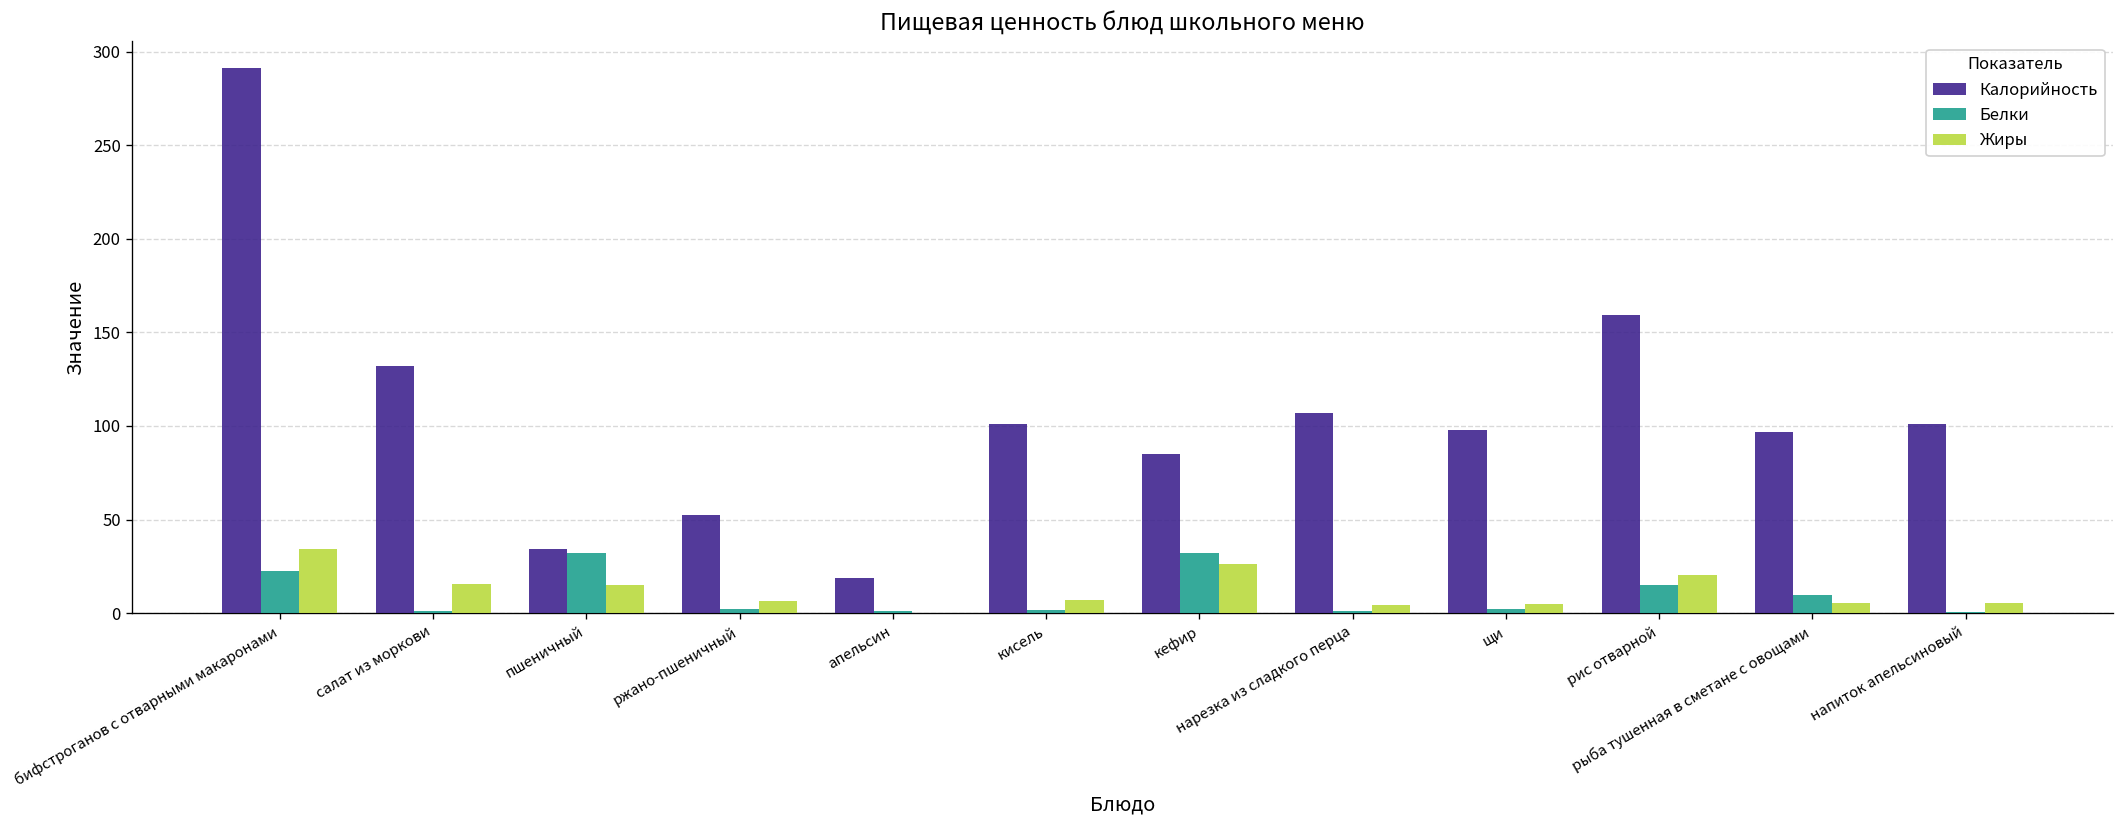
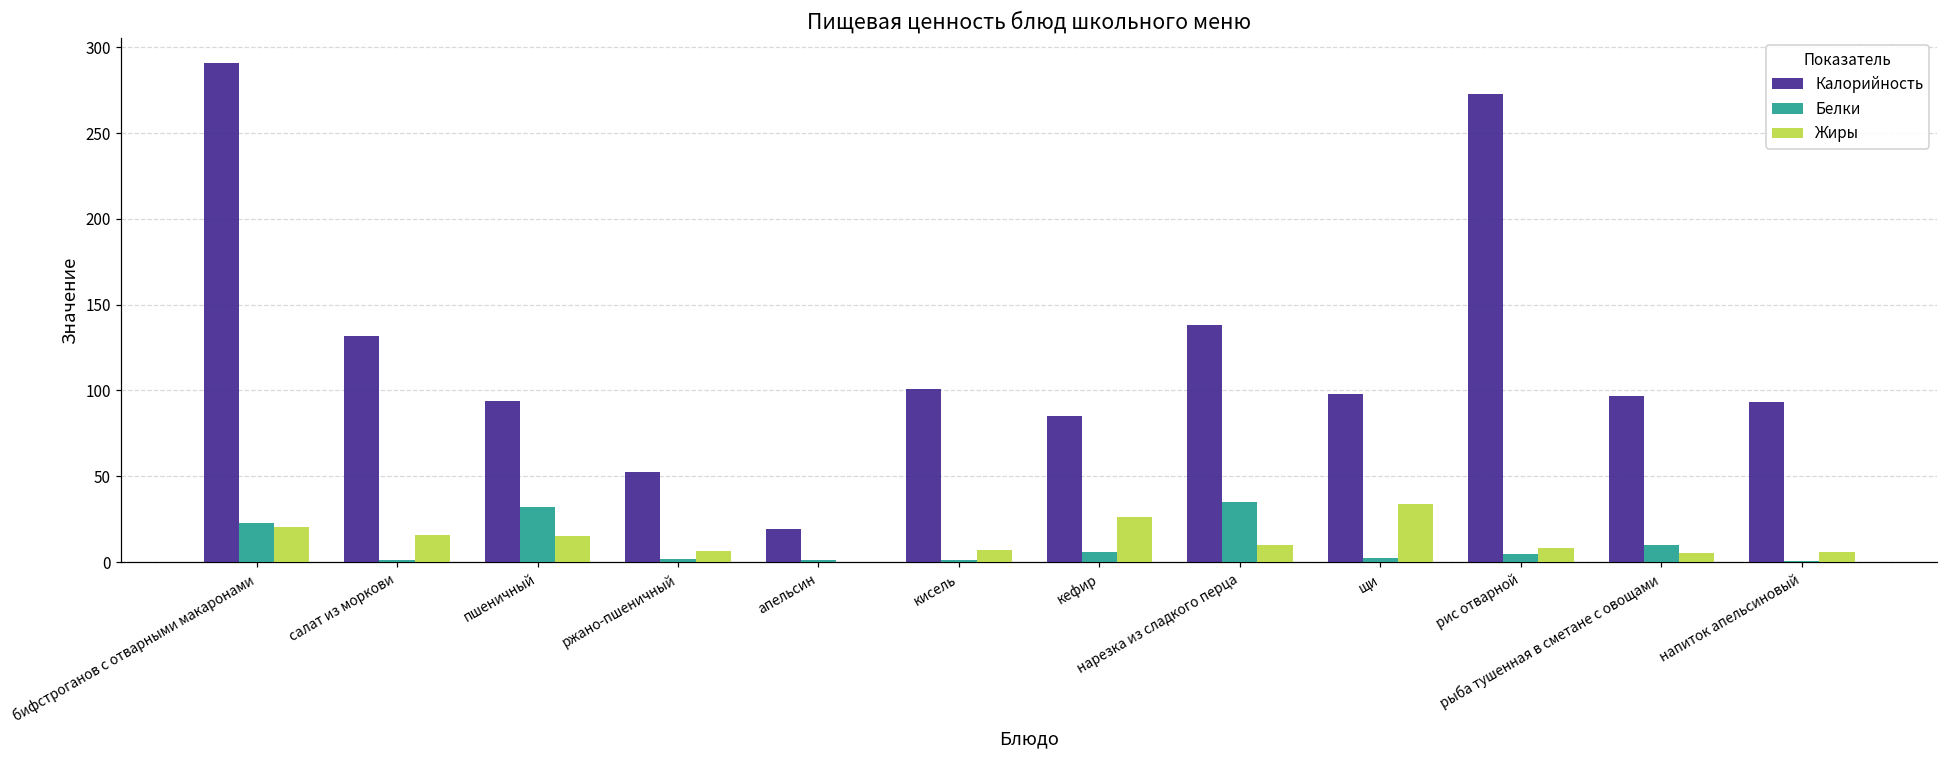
  {
    "Калорийность": {
      "бифстроганов с отварными макаронами": 291,
      "салат из моркови": 132,
-     "пшеничный": 34,
+     "пшеничный": 94,
      "ржано-пшеничный": 52,
      "апельсин": 19,
      "кисель": 101,
      "кефир": 85,
-     "нарезка из сладкого перца": 107,
+     "нарезка из сладкого перца": 138,
      "щи": 98,
-     "рис отварной": 159,
+     "рис отварной": 273,
      "рыба тушенная в сметане с овощами": 97,
-     "напиток апельсиновый": 101
+     "напиток апельсиновый": 93
    },
    "Белки": {
      "бифстроганов с отварными макаронами": 23,
      "пшеничный": 32,
      "ржано-пшеничный": 2,
-     "кефир": 32,
-     "нарезка из сладкого перца": 1,
+     "кефир": 6,
+     "нарезка из сладкого перца": 35,
      "щи": 2,
-     "рис отварной": 15,
+     "рис отварной": 5,
      "рыба тушенная в сметане с овощами": 10
    },
    "Жиры": {
-     "бифстроганов с отварными макаронами": 34,
+     "бифстроганов с отварными макаронами": 21,
      "салат из моркови": 16,
      "пшеничный": 15,
      "ржано-пшеничный": 7,
      "кисель": 7,
      "кефир": 26,
-     "нарезка из сладкого перца": 4,
-     "щи": 5,
-     "рис отварной": 20,
+     "нарезка из сладкого перца": 10,
+     "щи": 34,
+     "рис отварной": 8,
      "рыба тушенная в сметане с овощами": 5,
      "напиток апельсиновый": 6
    }
  }
